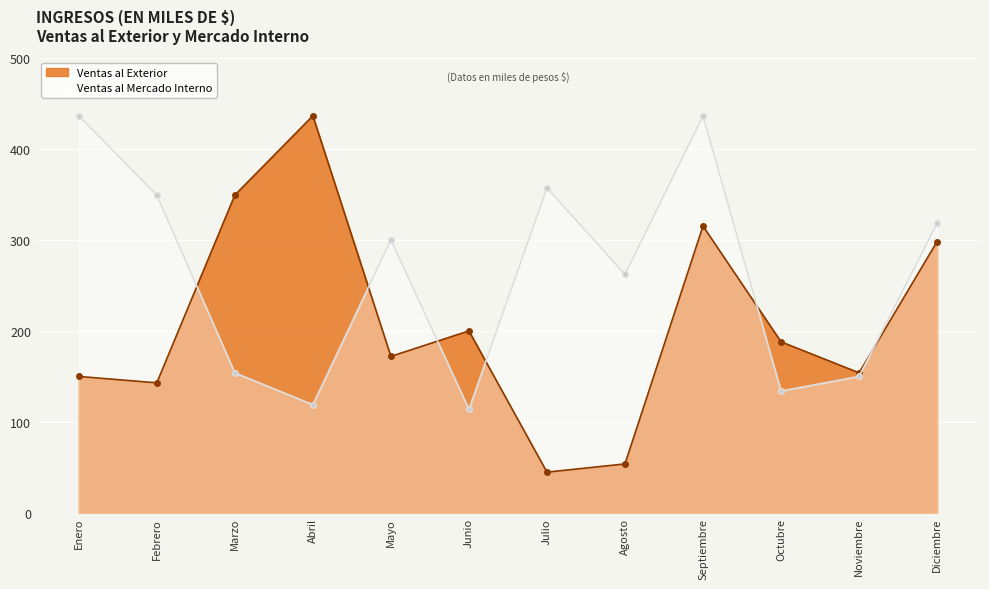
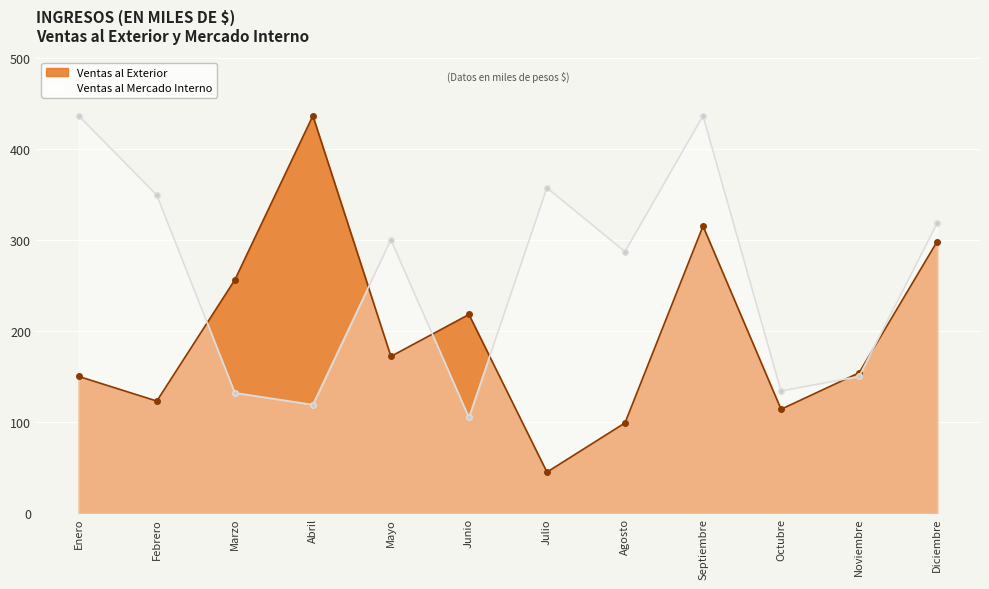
  {
    "Ventas al Exterior": {
      "Enero": 150,
-     "Febrero": 140,
-     "Marzo": 350,
+     "Febrero": 120,
+     "Marzo": 260,
      "Abril": 440,
      "Mayo": 170,
-     "Junio": 200,
+     "Junio": 220,
      "Julio": 50,
-     "Agosto": 50,
+     "Agosto": 100,
      "Septiembre": 320,
-     "Octubre": 190,
+     "Octubre": 110,
      "Noviembre": 150,
      "Diciembre": 300
    },
    "Ventas al Mercado Interno": {
      "Enero": 440,
      "Febrero": 350,
-     "Marzo": 150,
+     "Marzo": 130,
      "Abril": 120,
      "Mayo": 300,
-     "Junio": 114,
+     "Junio": 105,
      "Julio": 360,
-     "Agosto": 260,
+     "Agosto": 290,
      "Septiembre": 440,
      "Octubre": 130,
      "Noviembre": 150,
      "Diciembre": 320
    }
  }
